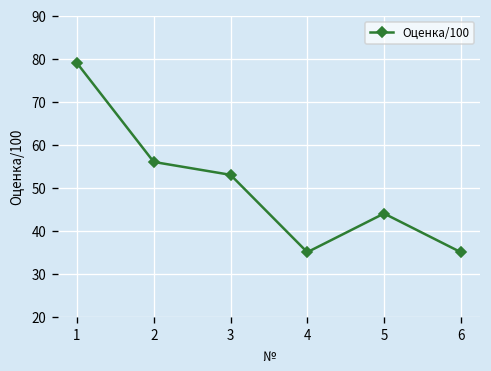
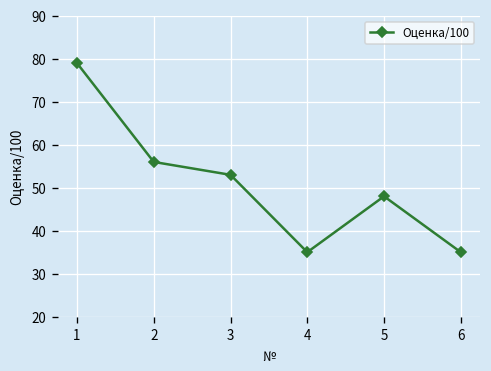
  {
    "1": 79,
    "2": 56,
    "3": 53,
    "4": 35,
-   "5": 44,
+   "5": 48,
    "6": 35
  }
